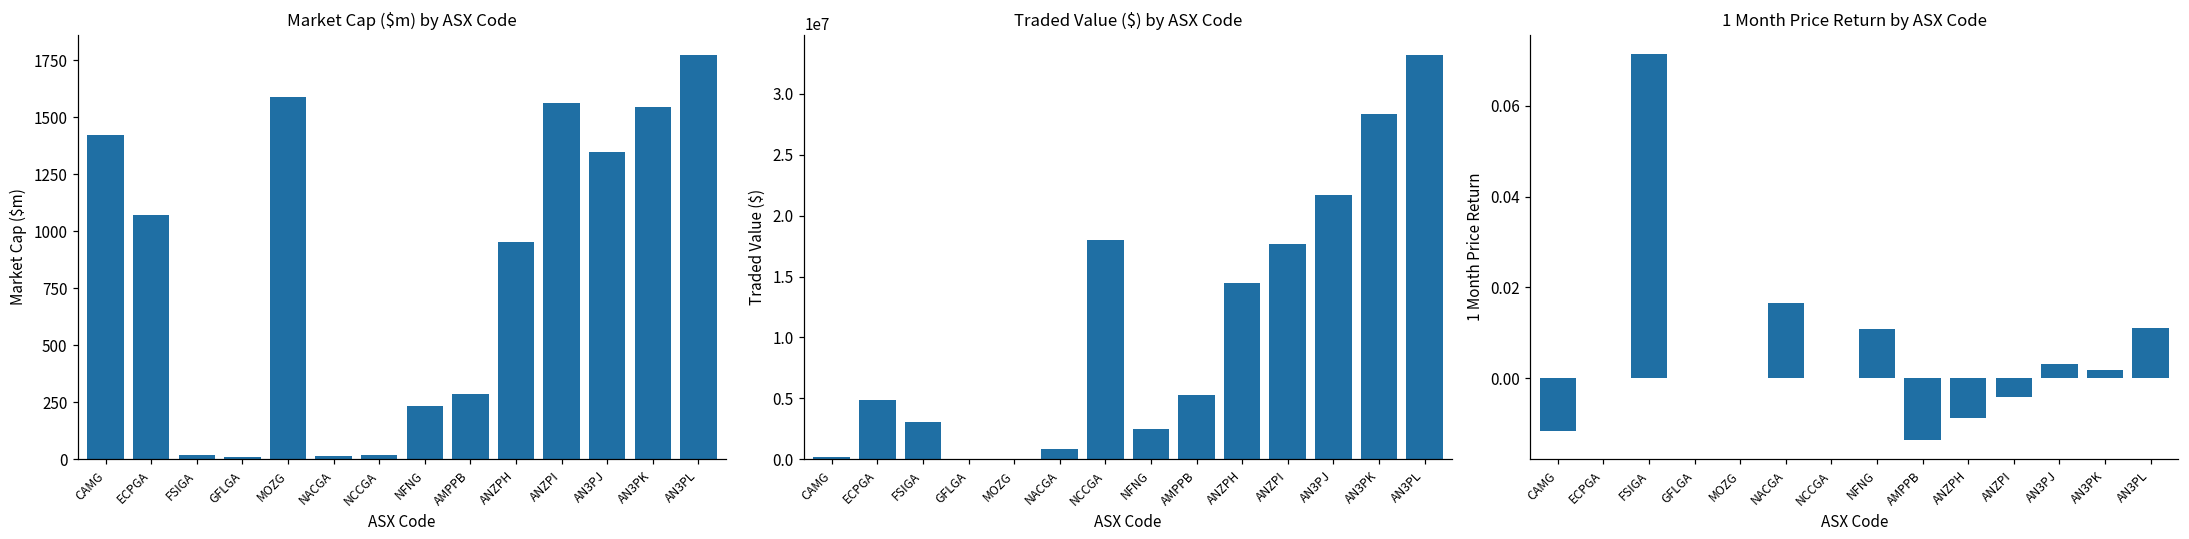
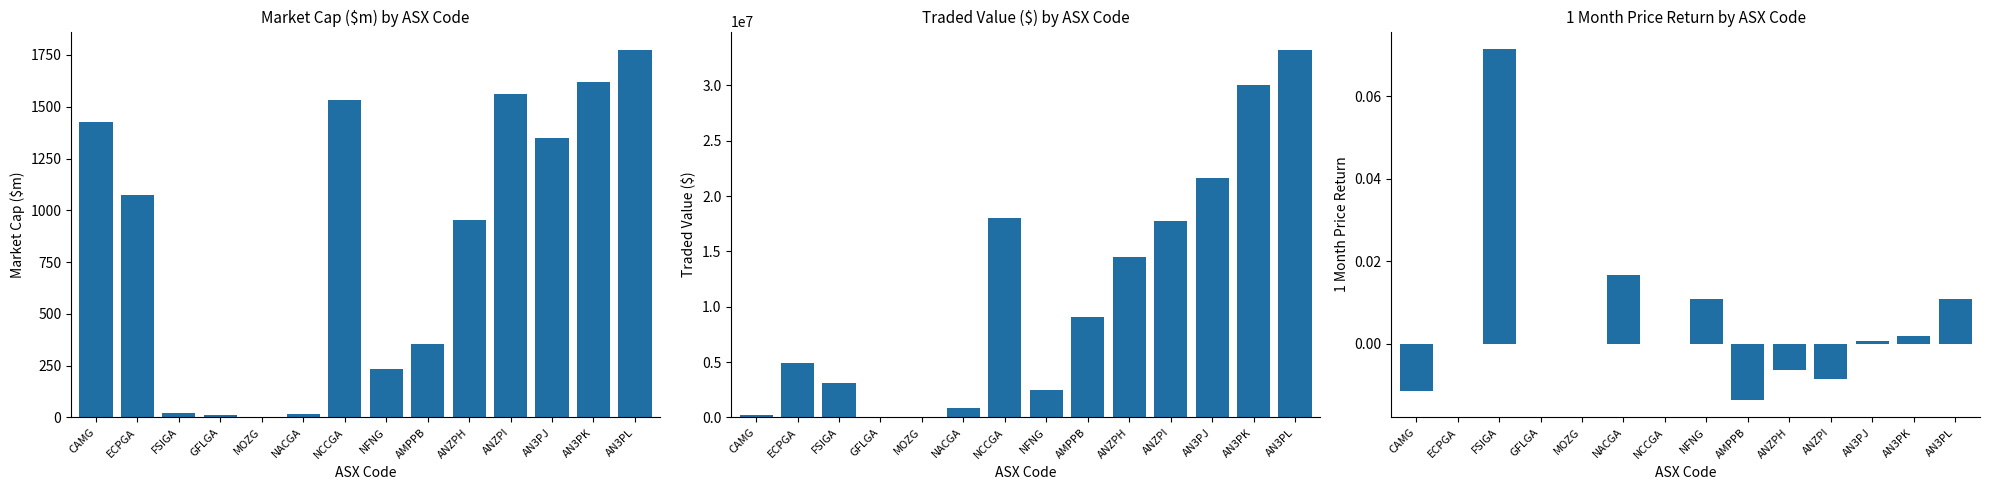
  {
    "Market Cap ($m) by ASX Code": {
      "CAMG": 1420,
      "ECPGA": 1070,
      "FSIGA": 20,
-     "MOZG": 1590,
+     "MOZG": 0,
      "NACGA": 20,
-     "NCCGA": 20,
+     "NCCGA": 1530,
      "NFNG": 230,
-     "AMPPB": 280,
+     "AMPPB": 350,
      "ANZPH": 950,
      "ANZPI": 1560,
      "AN3PJ": 1350,
-     "AN3PK": 1550,
+     "AN3PK": 1620,
      "AN3PL": 1770
    },
    "Traded Value ($) by ASX Code": {
      "ECPGA": 4900000,
      "FSIGA": 3100000,
      "GFLGA": 0,
      "MOZG": 0,
      "NACGA": 900000,
      "NCCGA": 18000000,
      "NFNG": 2500000,
-     "AMPPB": 5300000,
+     "AMPPB": 9100000,
      "ANZPH": 14500000,
      "ANZPI": 17700000,
      "AN3PJ": 21700000,
-     "AN3PK": 28300000,
+     "AN3PK": 30000000,
      "AN3PL": 33200000
    },
    "1 Month Price Return by ASX Code": {
      "CAMG": -0.012,
      "ECPGA": 0.000,
      "FSIGA": 0.071,
      "GFLGA": 0.000,
      "MOZG": 0.000,
      "NACGA": 0.017,
      "NCCGA": 0.000,
      "NFNG": 0.011,
      "AMPPB": -0.014,
-     "ANZPH": -0.009,
-     "ANZPI": -0.004,
-     "AN3PJ": 0.003,
+     "ANZPH": -0.006,
+     "ANZPI": -0.009,
+     "AN3PJ": 0.001,
      "AN3PK": 0.002,
      "AN3PL": 0.011
    }
  }
